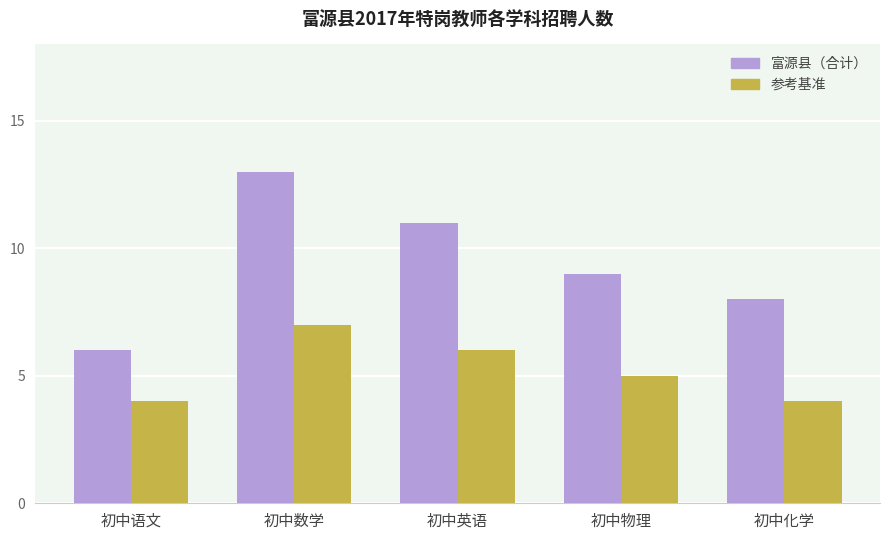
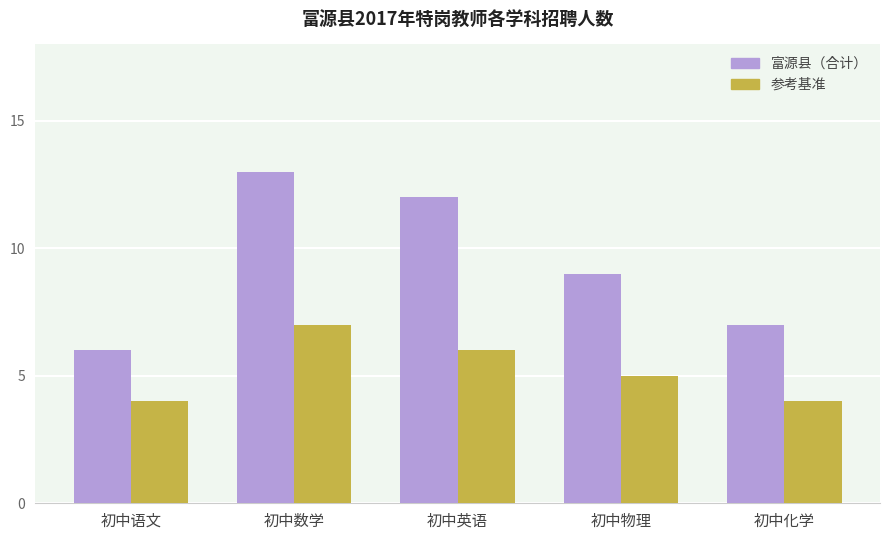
  {
    "富源县（合计）": {
      "初中语文": 6,
      "初中数学": 13,
-     "初中英语": 11,
+     "初中英语": 12,
      "初中物理": 9,
-     "初中化学": 8
+     "初中化学": 7
    },
    "参考基准": {
      "初中语文": 4,
      "初中数学": 7,
      "初中英语": 6,
      "初中物理": 5,
      "初中化学": 4
    }
  }
